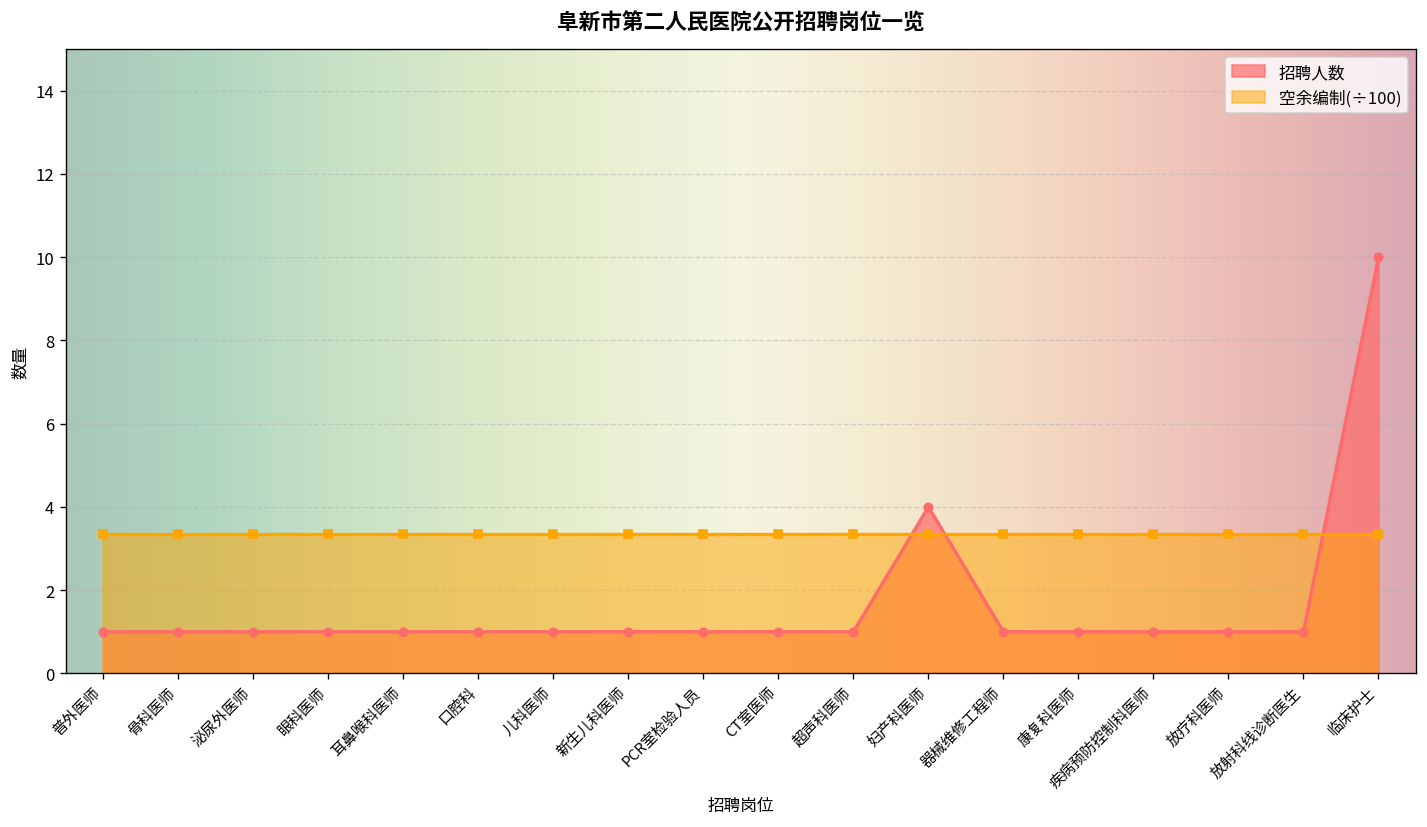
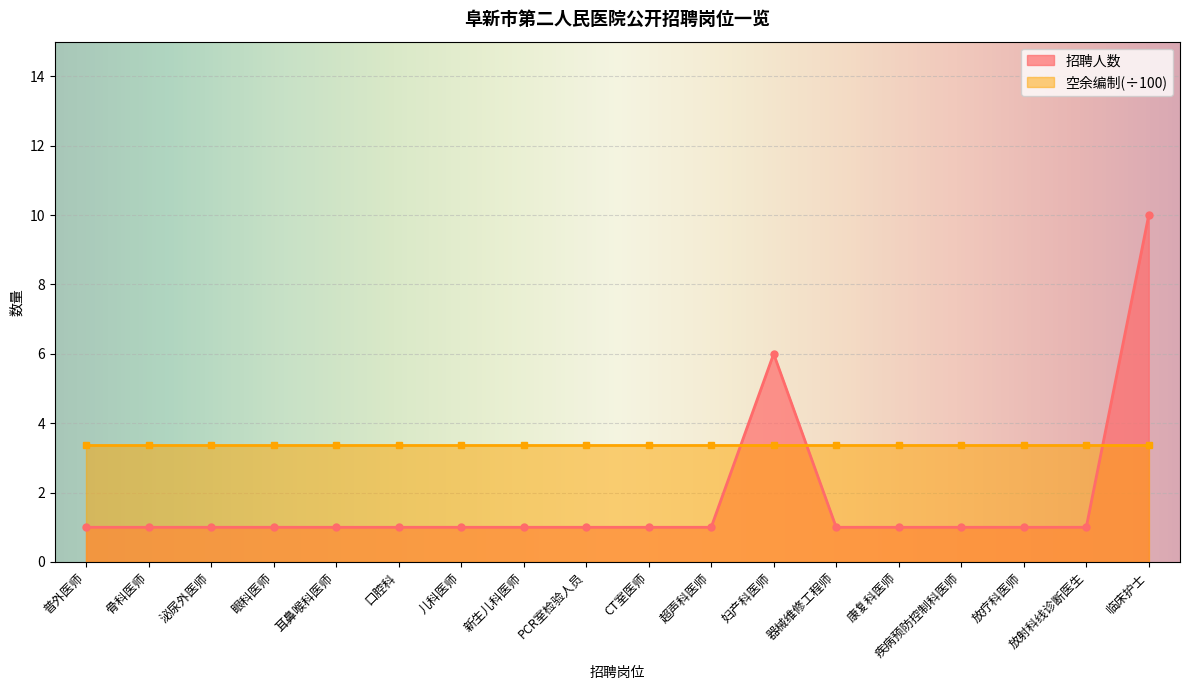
  {
    "招聘人数": {
      "普外医师": 1,
      "骨科医师": 1,
      "泌尿外医师": 1,
      "眼科医师": 1,
      "耳鼻喉科医师": 1,
      "口腔科": 1,
      "儿科医师": 1,
      "新生儿科医师": 1,
      "PCR室检验人员": 1,
      "CT室医师": 1,
      "超声科医师": 1,
-     "妇产科医师": 4,
+     "妇产科医师": 6,
      "器械维修工程师": 1,
      "康复科医师": 1,
      "疾病预防控制科医师": 1,
      "放疗科医师": 1,
      "放射科线诊断医生": 1,
      "临床护士": 10
    },
    "空余编制(÷100)": {
      "普外医师": 3.4,
      "骨科医师": 3.4,
      "泌尿外医师": 3.4,
      "眼科医师": 3.4,
      "耳鼻喉科医师": 3.4,
      "口腔科": 3.4,
      "儿科医师": 3.4,
      "新生儿科医师": 3.4,
      "PCR室检验人员": 3.4,
      "CT室医师": 3.4,
      "超声科医师": 3.4,
      "妇产科医师": 3.4,
      "器械维修工程师": 3.4,
      "康复科医师": 3.4,
      "疾病预防控制科医师": 3.4,
      "放疗科医师": 3.4,
      "放射科线诊断医生": 3.4,
      "临床护士": 3.4
    }
  }
